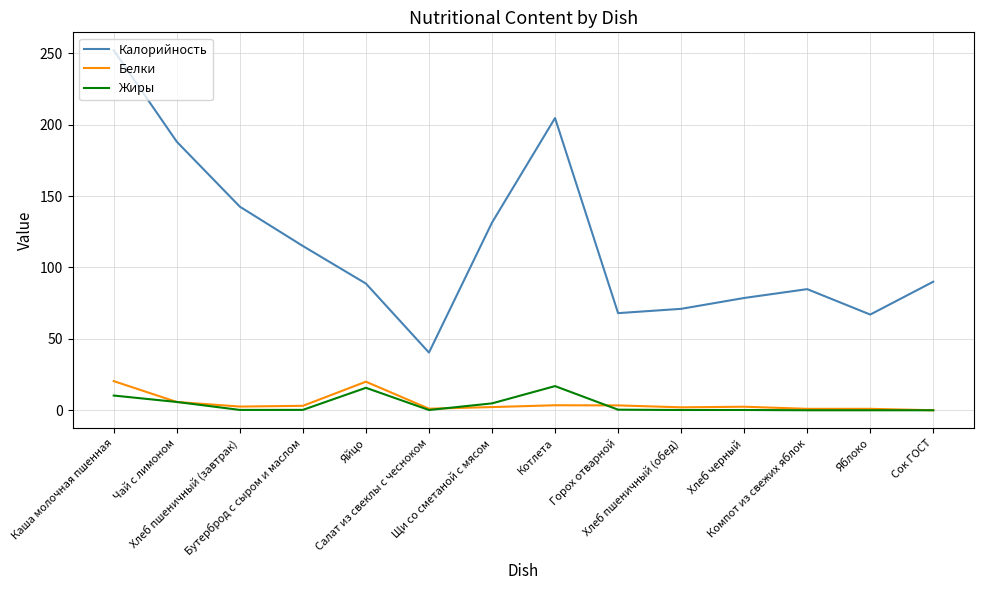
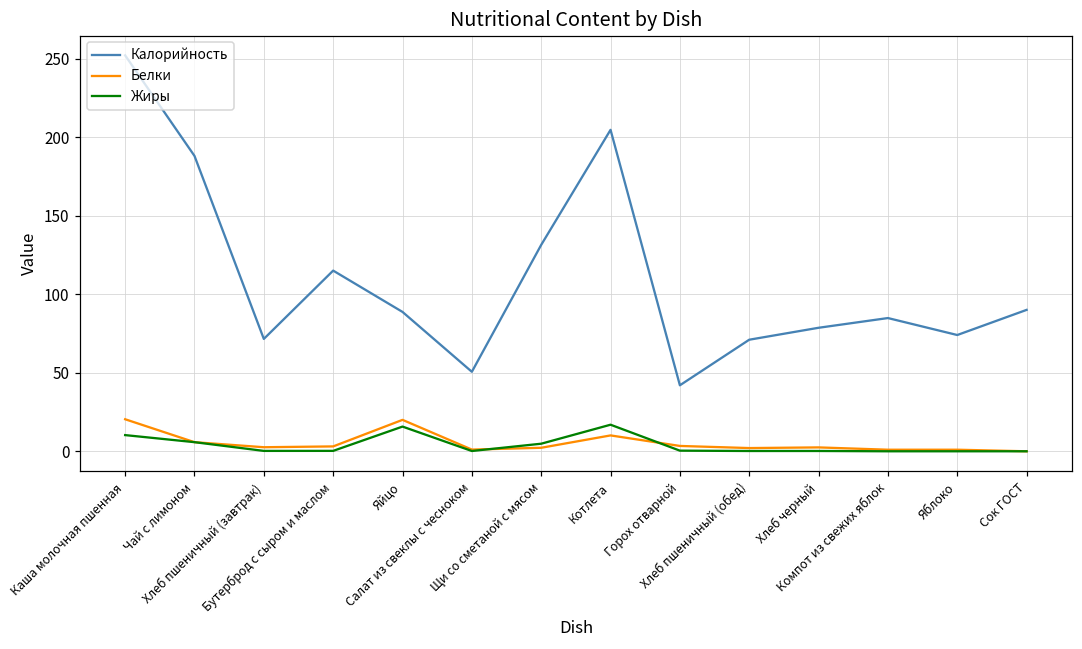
  {
    "Калорийность": {
      "Чай с лимоном": 188,
-     "Хлеб пшеничный (завтрак)": 143,
+     "Хлеб пшеничный (завтрак)": 72,
      "Бутерброд с сыром и маслом": 115,
      "Яйцо": 89,
-     "Салат из свеклы с чесноком": 40,
+     "Салат из свеклы с чесноком": 51,
      "Щи со сметаной с мясом": 131,
      "Котлета": 205,
-     "Горох отварной": 68,
+     "Горох отварной": 42,
      "Хлеб пшеничный (обед)": 71,
      "Хлеб черный": 79,
      "Компот из свежих яблок": 85,
-     "Яблоко": 67,
+     "Яблоко": 74,
      "Сок ГОСТ": 90
    },
    "Белки": {
      "Каша молочная пшенная": 20,
      "Хлеб пшеничный (завтрак)": 3,
      "Бутерброд с сыром и маслом": 3,
      "Яйцо": 20,
      "Щи со сметаной с мясом": 2,
-     "Котлета": 4,
+     "Котлета": 10,
      "Горох отварной": 3,
      "Хлеб пшеничный (обед)": 2,
      "Хлеб черный": 2
    },
    "Жиры": {
      "Каша молочная пшенная": 10,
      "Хлеб пшеничный (завтрак)": 0,
      "Бутерброд с сыром и маслом": 0,
      "Яйцо": 16,
      "Щи со сметаной с мясом": 5,
      "Котлета": 17,
      "Горох отварной": 0,
      "Хлеб пшеничный (обед)": 0,
      "Хлеб черный": 0
    }
  }
